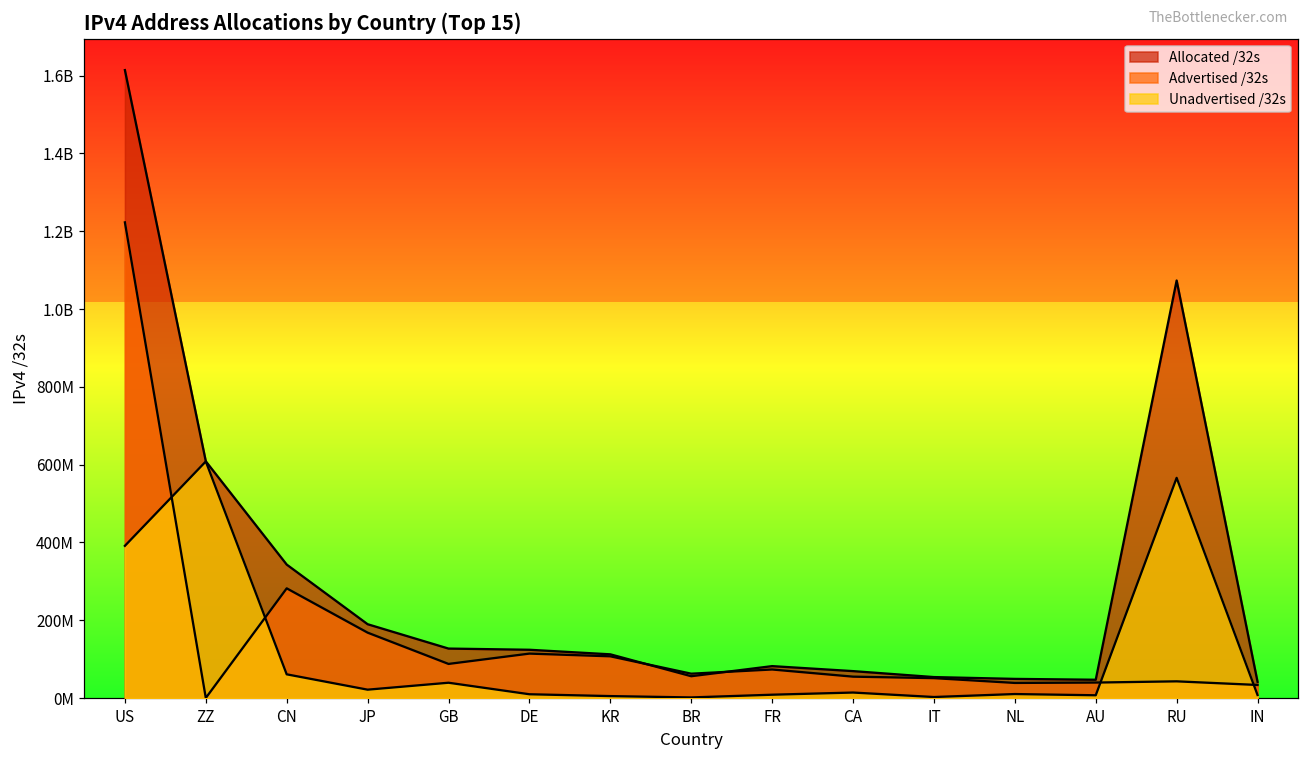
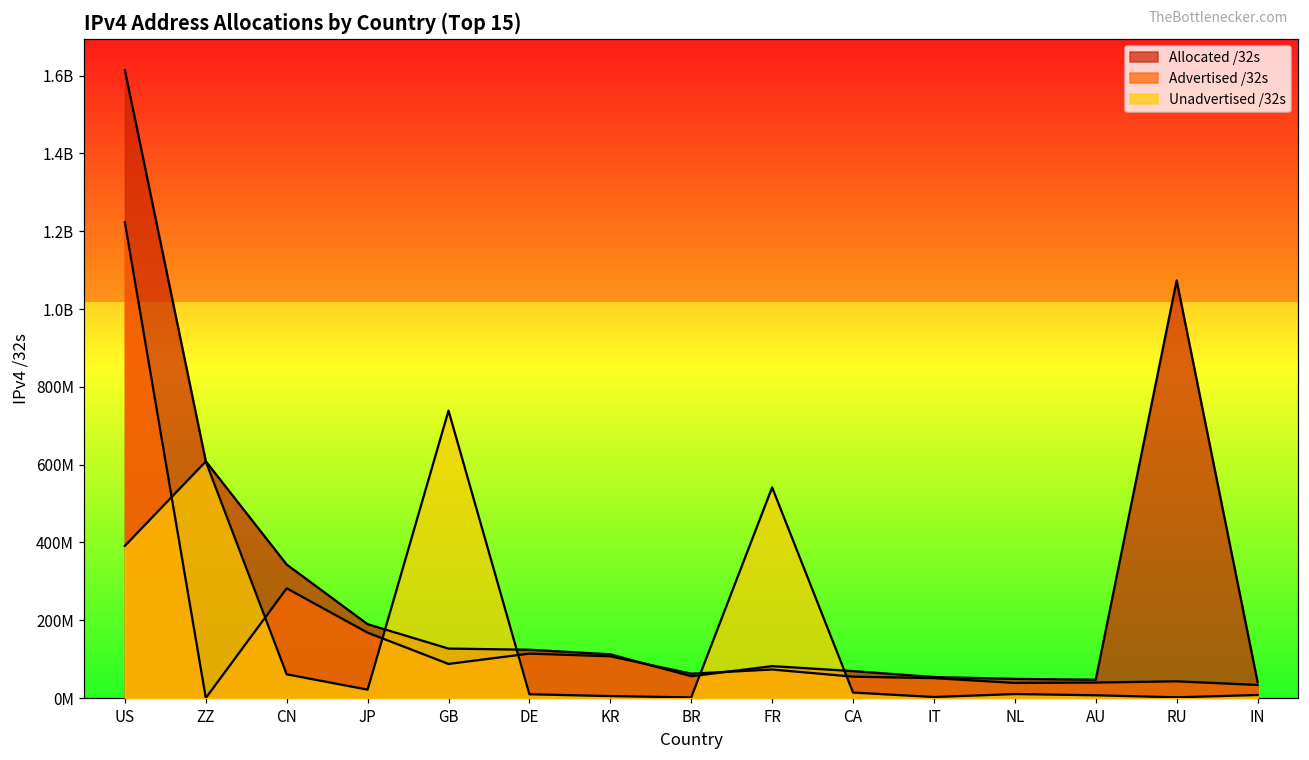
  {
    "Allocated /32s": {
      "US": 1610000000,
      "CN": 340000000,
      "JP": 190000000,
      "GB": 130000000,
      "DE": 120000000,
      "FR": 80000000,
      "CA": 70000000,
      "NL": 50000000,
      "AU": 50000000,
      "RU": 1070000000,
      "IN": 40000000
    },
    "Advertised /32s": {
      "US": 1220000000,
      "ZZ": 0,
      "CN": 280000000,
      "JP": 170000000,
      "GB": 90000000,
      "DE": 110000000,
      "FR": 70000000,
      "CA": 60000000,
      "NL": 40000000,
      "AU": 40000000,
      "RU": 40000000,
      "IN": 30000000
    },
    "Unadvertised /32s": {
      "US": 390000000,
      "CN": 60000000,
      "JP": 20000000,
-     "GB": 40000000,
+     "GB": 740000000,
      "DE": 10000000,
      "KR": 10000000,
      "BR": 0,
-     "FR": 10000000,
+     "FR": 540000000,
      "CA": 10000000,
      "IT": 0,
      "NL": 10000000,
      "AU": 10000000,
-     "RU": 570000000,
+     "RU": 0,
      "IN": 10000000
    }
  }
